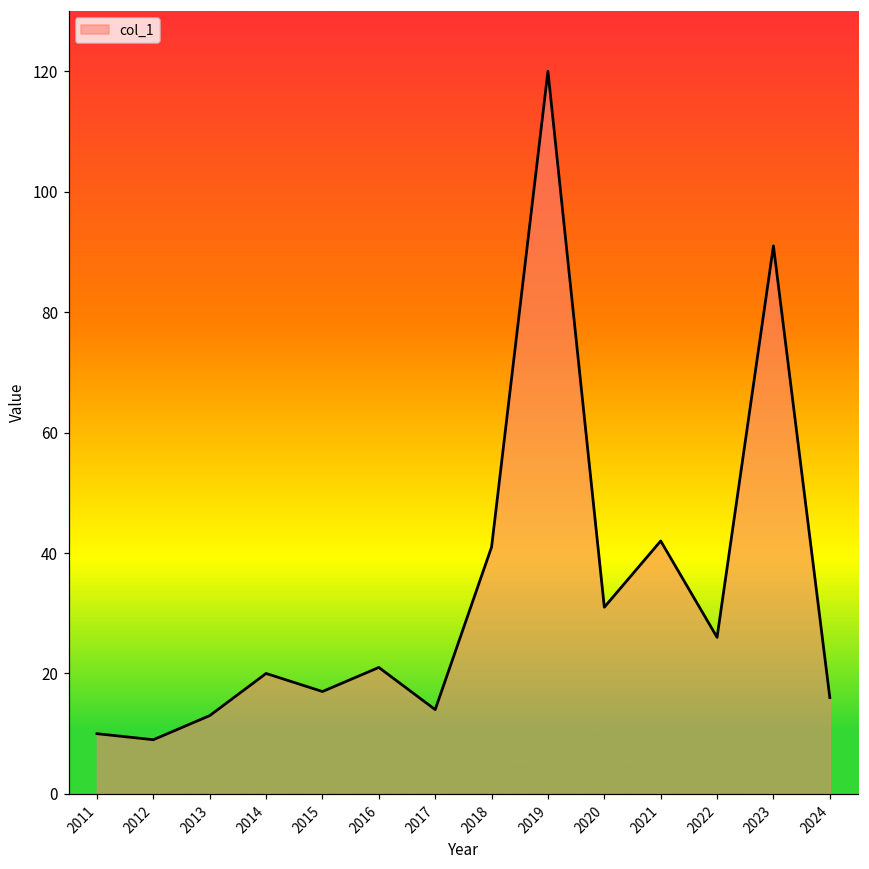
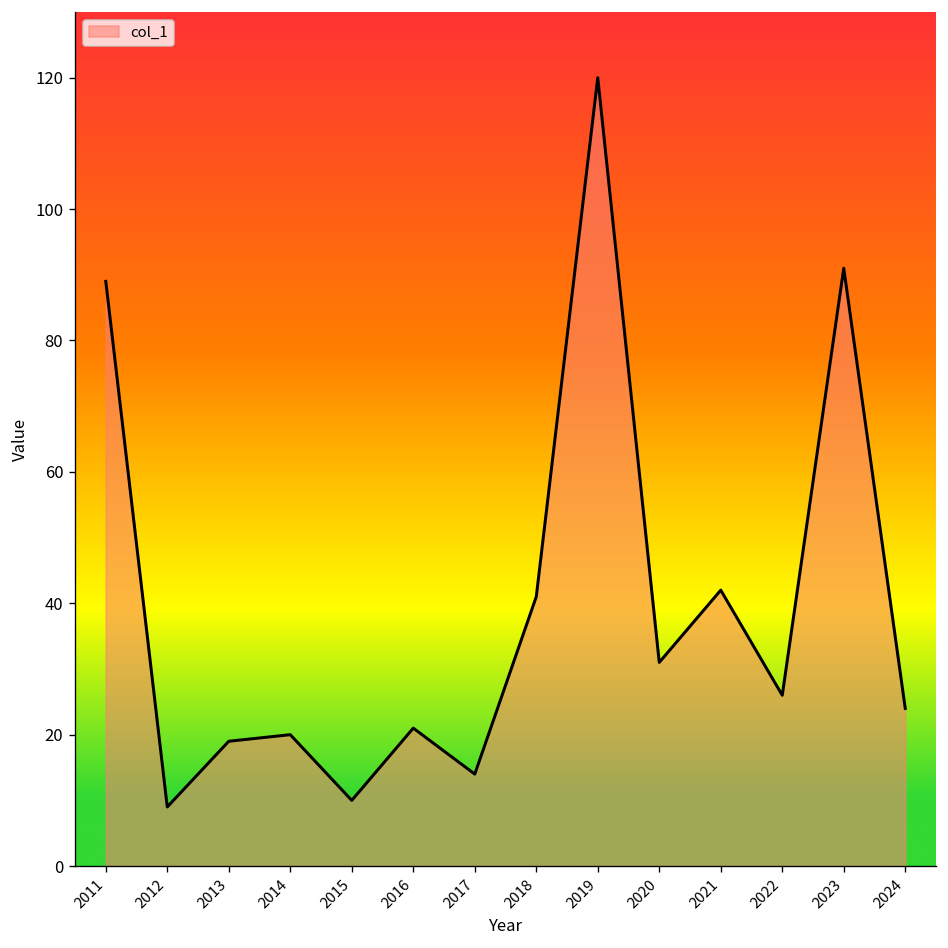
  {
-   "2011": 10,
+   "2011": 89,
    "2012": 9,
-   "2013": 13,
+   "2013": 19,
    "2014": 20,
-   "2015": 17,
+   "2015": 10,
    "2016": 21,
    "2017": 14,
    "2018": 41,
    "2019": 120,
    "2020": 31,
    "2021": 42,
    "2022": 26,
    "2023": 91,
-   "2024": 16
+   "2024": 24
  }
